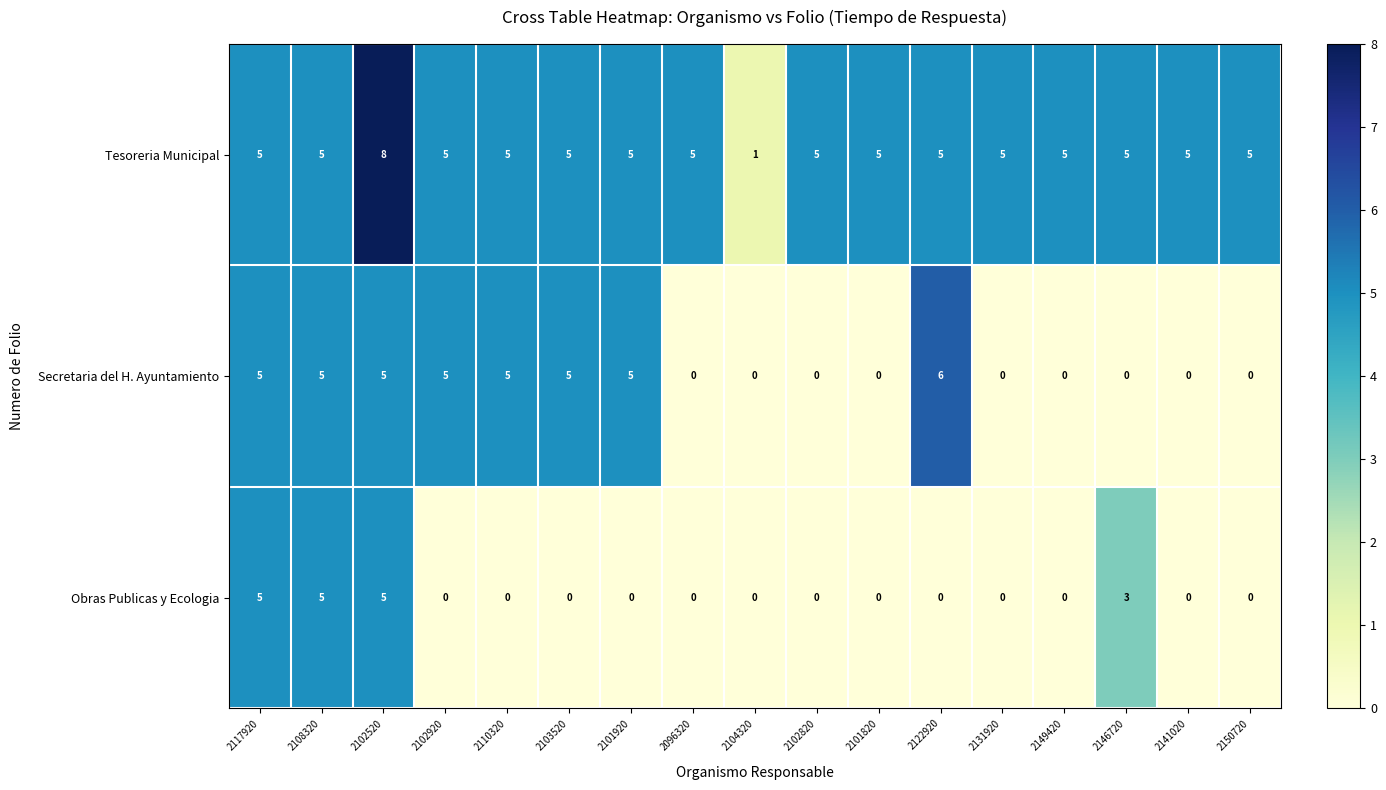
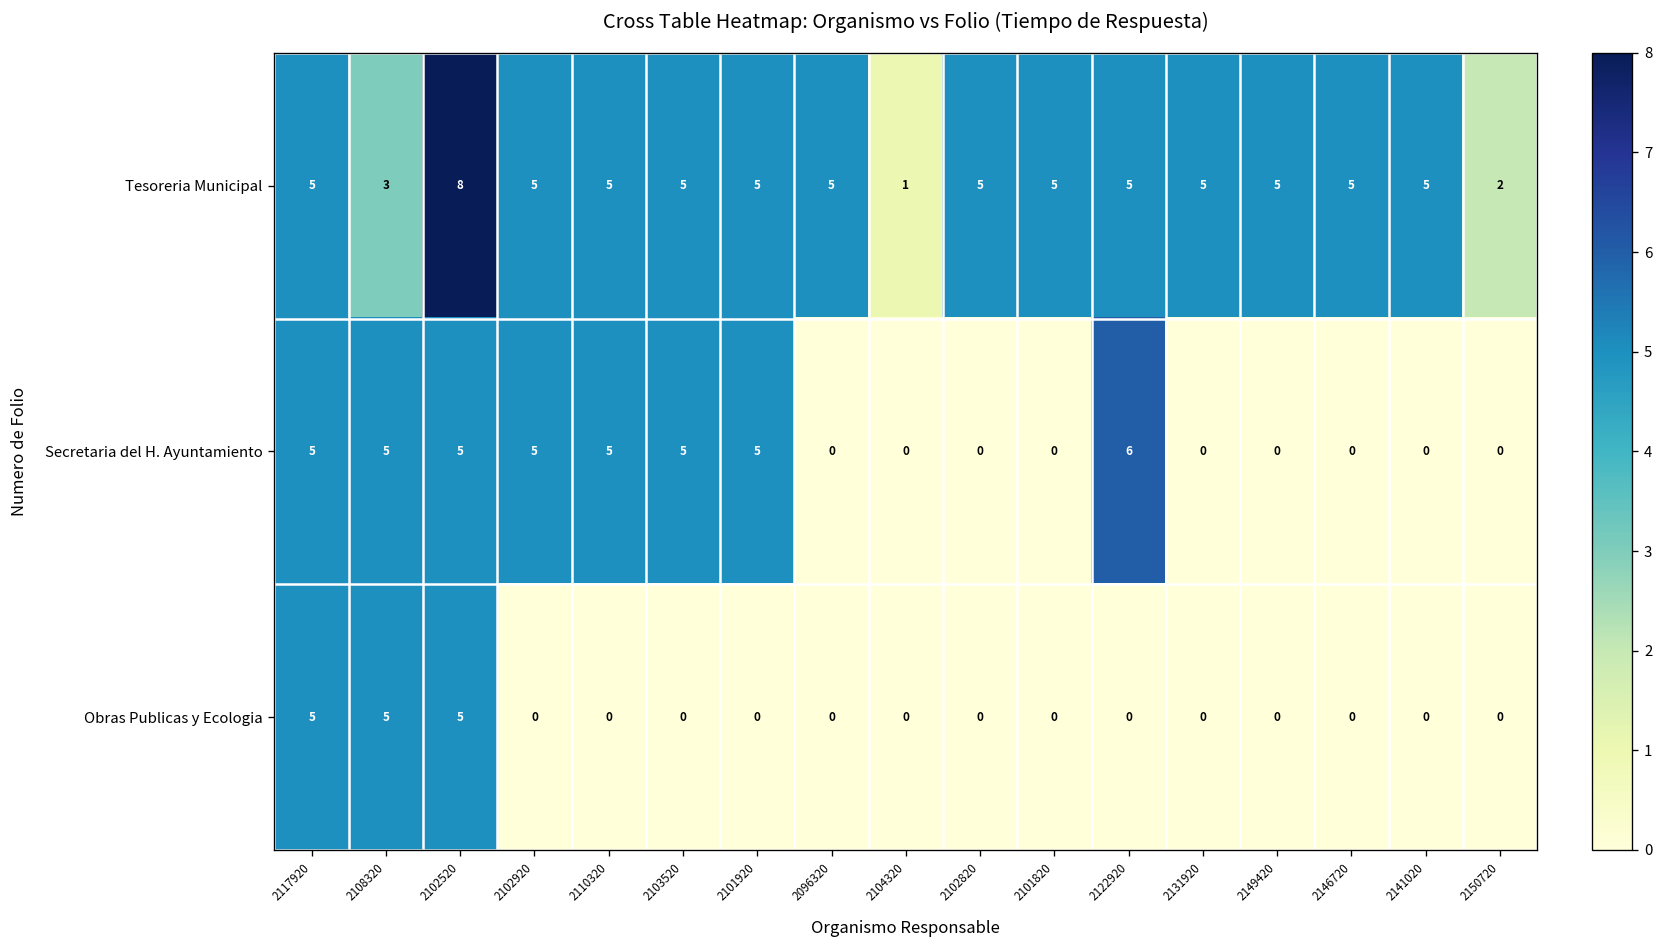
  {
    "Tesoreria Municipal": {
      "2117920": 5,
-     "2108320": 5,
+     "2108320": 3,
      "2102520": 8,
      "2102920": 5,
      "2110320": 5,
      "2103520": 5,
      "2101920": 5,
      "2096320": 5,
      "2104320": 1,
      "2102820": 5,
      "2101820": 5,
      "2122920": 5,
      "2131920": 5,
      "2149420": 5,
      "2146720": 5,
      "2141020": 5,
-     "2150720": 5
+     "2150720": 2
    },
    "Secretaria del H. Ayuntamiento": {
      "2117920": 5,
      "2108320": 5,
      "2102520": 5,
      "2102920": 5,
      "2110320": 5,
      "2103520": 5,
      "2101920": 5,
      "2096320": 0,
      "2104320": 0,
      "2102820": 0,
      "2101820": 0,
      "2122920": 6,
      "2131920": 0,
      "2149420": 0,
      "2146720": 0,
      "2141020": 0,
      "2150720": 0
    },
    "Obras Publicas y Ecologia": {
      "2117920": 5,
      "2108320": 5,
      "2102520": 5,
      "2102920": 0,
      "2110320": 0,
      "2103520": 0,
      "2101920": 0,
      "2096320": 0,
      "2104320": 0,
      "2102820": 0,
      "2101820": 0,
      "2122920": 0,
      "2131920": 0,
      "2149420": 0,
-     "2146720": 3,
+     "2146720": 0,
      "2141020": 0,
      "2150720": 0
    }
  }
